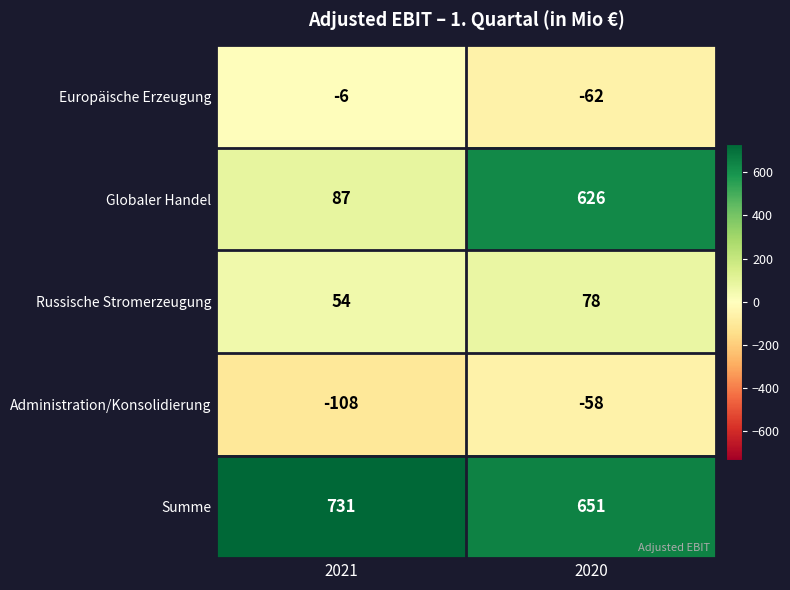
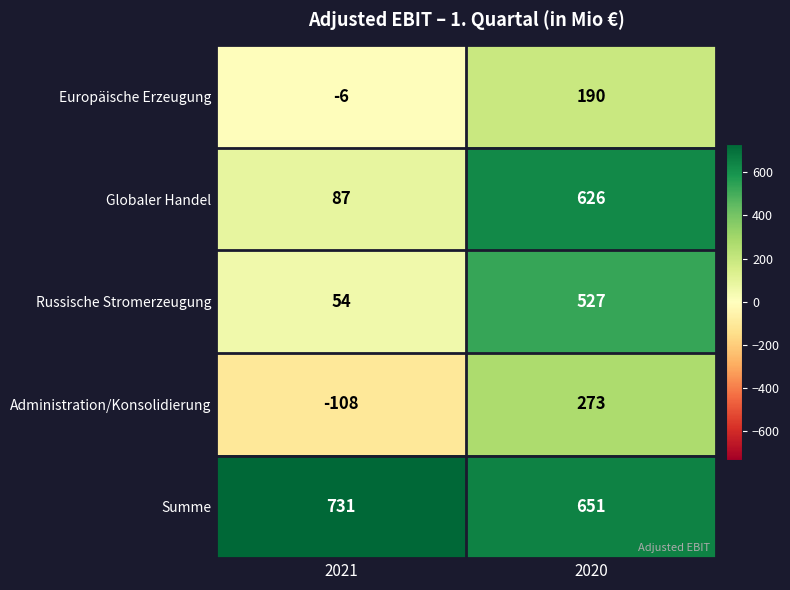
  {
    "Europäische Erzeugung": {
      "2021": -6,
-     "2020": -62
+     "2020": 190
    },
    "Globaler Handel": {
      "2021": 87,
      "2020": 626
    },
    "Russische Stromerzeugung": {
      "2021": 54,
-     "2020": 78
+     "2020": 527
    },
    "Administration/Konsolidierung": {
      "2021": -108,
-     "2020": -58
+     "2020": 273
    },
    "Summe": {
      "2021": 731
    }
  }
